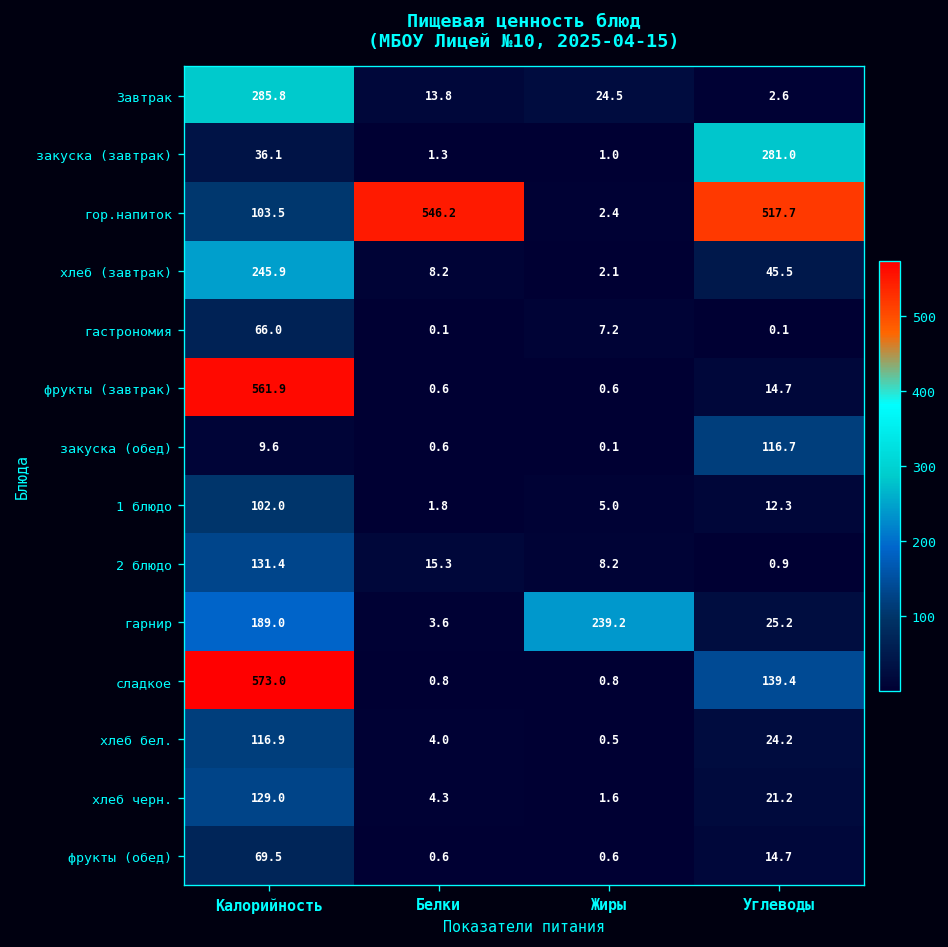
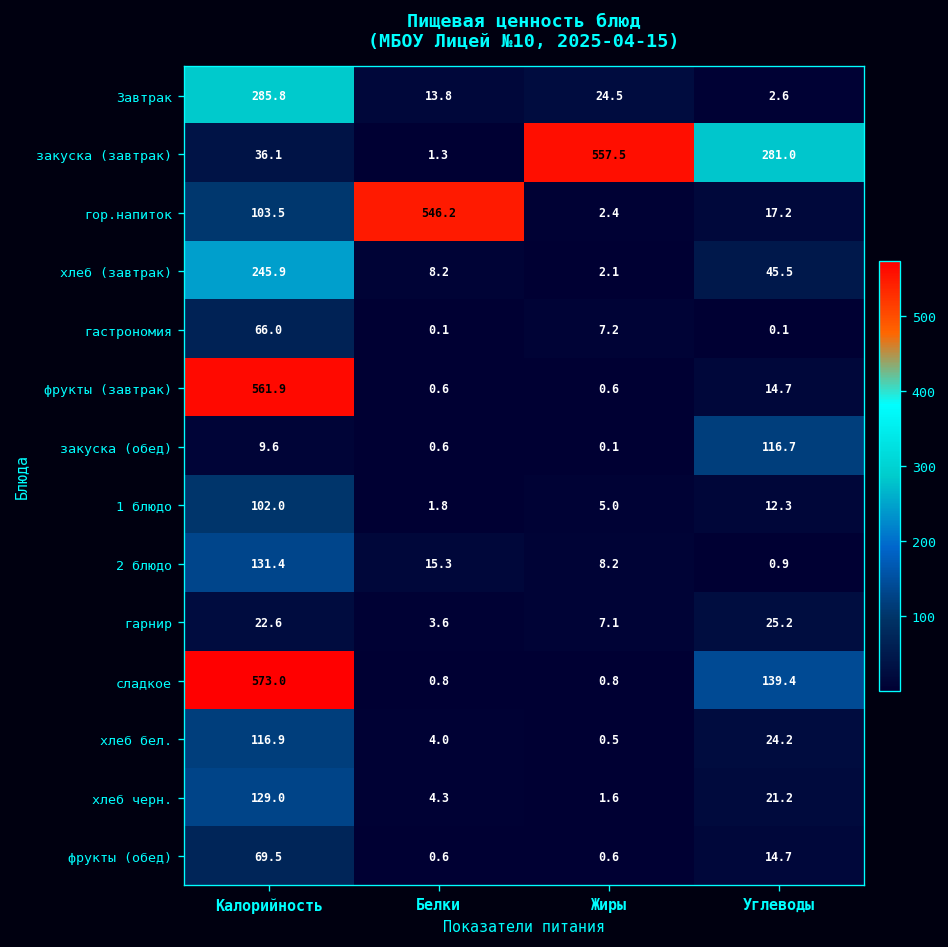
  {
    "Завтрак": {
      "Калорийность": 285.8,
      "Белки": 13.8,
      "Жиры": 24.5,
      "Углеводы": 2.6
    },
    "закуска (завтрак)": {
      "Калорийность": 36.1,
      "Белки": 1.3,
-     "Жиры": 1.0,
+     "Жиры": 557.5,
      "Углеводы": 281.0
    },
    "гор.напиток": {
      "Калорийность": 103.5,
      "Белки": 546.2,
      "Жиры": 2.4,
-     "Углеводы": 517.7
+     "Углеводы": 17.2
    },
    "хлеб (завтрак)": {
      "Калорийность": 245.9,
      "Белки": 8.2,
      "Жиры": 2.1,
      "Углеводы": 45.5
    },
    "гастрономия": {
      "Калорийность": 66.0,
      "Белки": 0.1,
      "Жиры": 7.2,
      "Углеводы": 0.1
    },
    "фрукты (завтрак)": {
      "Калорийность": 561.9,
      "Белки": 0.6,
      "Жиры": 0.6,
      "Углеводы": 14.7
    },
    "закуска (обед)": {
      "Калорийность": 9.6,
      "Белки": 0.6,
      "Жиры": 0.1,
      "Углеводы": 116.7
    },
    "1 блюдо": {
      "Калорийность": 102.0,
      "Белки": 1.8,
      "Жиры": 5.0,
      "Углеводы": 12.3
    },
    "2 блюдо": {
      "Калорийность": 131.4,
      "Белки": 15.3,
      "Жиры": 8.2,
      "Углеводы": 0.9
    },
    "гарнир": {
-     "Калорийность": 189.0,
+     "Калорийность": 22.6,
      "Белки": 3.6,
-     "Жиры": 239.2,
+     "Жиры": 7.1,
      "Углеводы": 25.2
    },
    "сладкое": {
      "Калорийность": 573.0,
      "Белки": 0.8,
      "Жиры": 0.8,
      "Углеводы": 139.4
    },
    "хлеб бел.": {
      "Калорийность": 116.9,
      "Белки": 4.0,
      "Жиры": 0.5,
      "Углеводы": 24.2
    },
    "хлеб черн.": {
      "Калорийность": 129.0,
      "Белки": 4.3,
      "Жиры": 1.6,
      "Углеводы": 21.2
    },
    "фрукты (обед)": {
      "Калорийность": 69.5,
      "Белки": 0.6,
      "Жиры": 0.6,
      "Углеводы": 14.7
    }
  }
